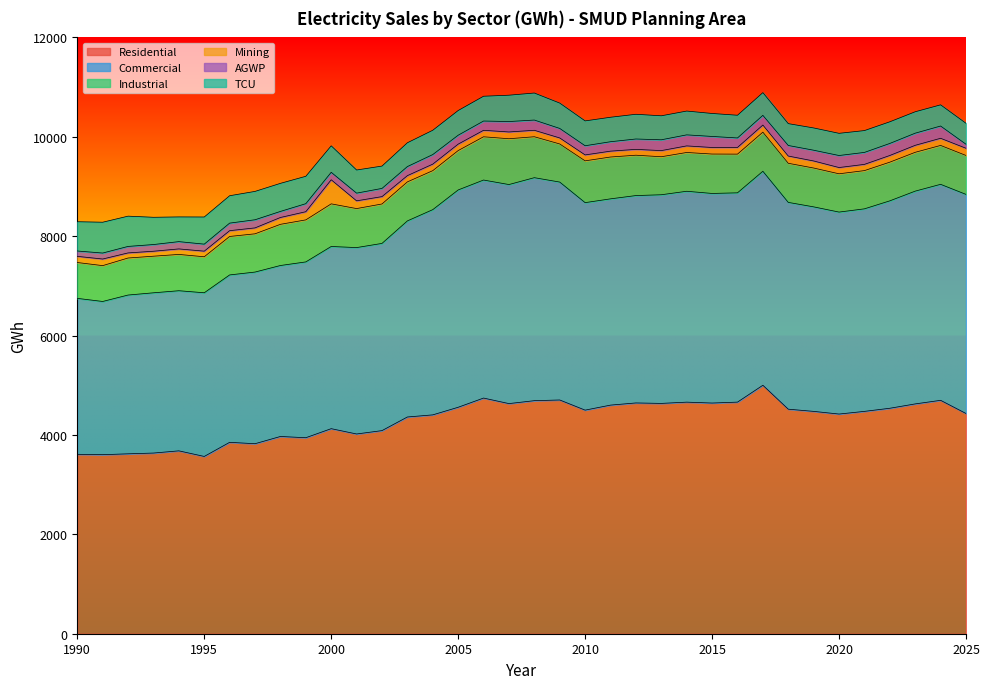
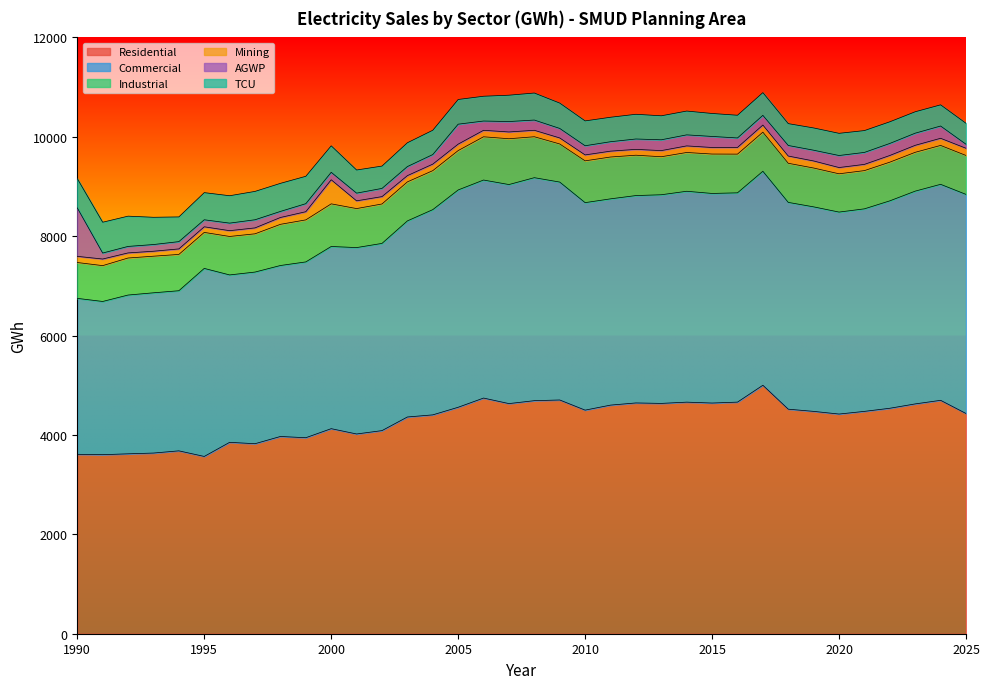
  {
    "Residential": {
      "1990": 3600,
      "1995": 3600,
      "2000": 4100,
      "2005": 4600,
      "2010": 4500,
      "2015": 4600,
      "2020": 4400,
      "2025": 4400
    },
    "Commercial": {
      "1990": 3100,
-     "1995": 3300,
+     "1995": 3800,
      "2000": 3700,
      "2005": 4400,
      "2010": 4200,
      "2015": 4200,
      "2020": 4100,
      "2025": 4400
    },
    "Mining": {
      "1990": 100,
      "1995": 100,
      "2000": 500,
      "2005": 100,
      "2010": 100,
      "2015": 100,
      "2020": 100,
      "2025": 100
    },
    "AGWP": {
-     "1990": 100,
+     "1990": 1000,
      "1995": 100,
      "2000": 200,
-     "2005": 200,
+     "2005": 400,
      "2010": 200,
      "2015": 200,
      "2020": 200,
      "2025": 100
    }
  }
